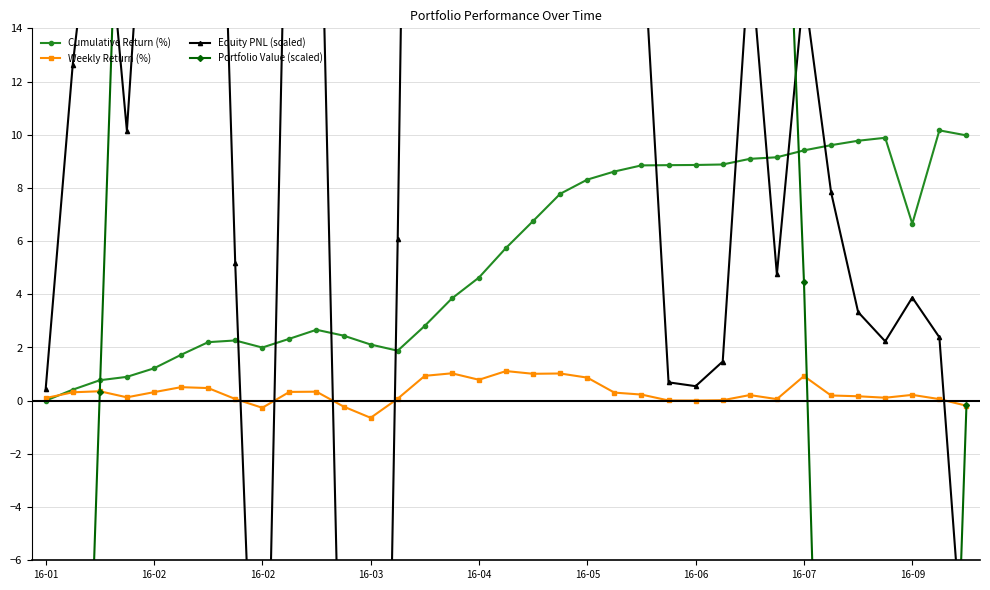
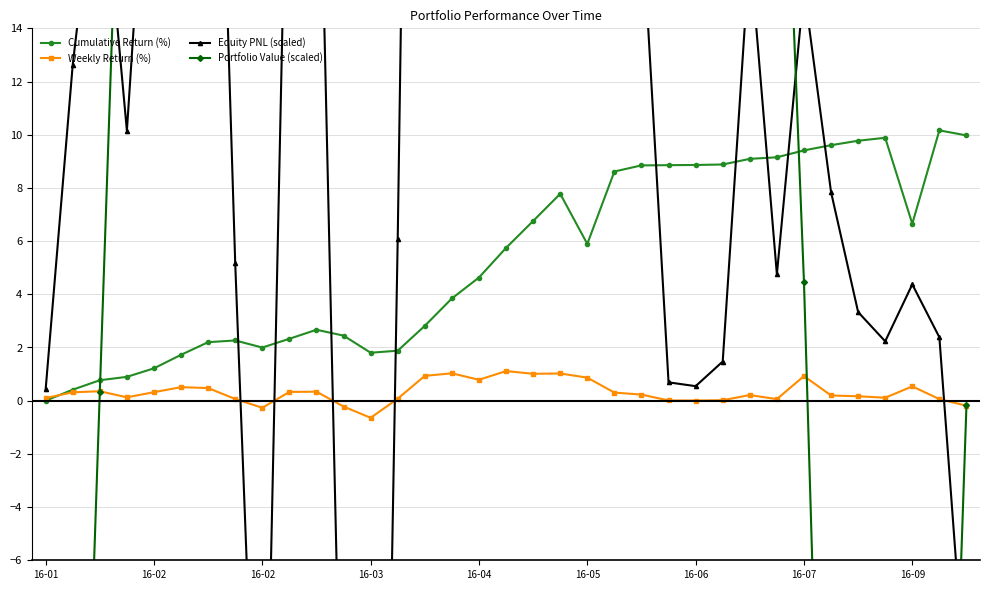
  {
    "Cumulative Return (%)": {
      "16-01": 0.0,
-     "16-03": 2.1,
+     "16-03": 1.8,
      "16-04": 4.6,
-     "16-05": 8.3,
+     "16-05": 5.9,
      "16-06": 8.9,
      "16-07": 9.4,
      "16-09": 6.7
    },
    "Weekly Return (%)": {
      "16-01": 0.1,
      "16-03": -0.6,
      "16-04": 0.8,
      "16-05": 0.9,
      "16-06": 0.0,
      "16-07": 0.9,
-     "16-09": 0.2
+     "16-09": 0.5
    },
    "Equity PNL (scaled)": {
      "16-01": 0.4,
      "16-06": 0.5,
-     "16-09": 3.9
+     "16-09": 4.4
    },
    "Portfolio Value (scaled)": {
      "16-07": 4.5
    }
  }
